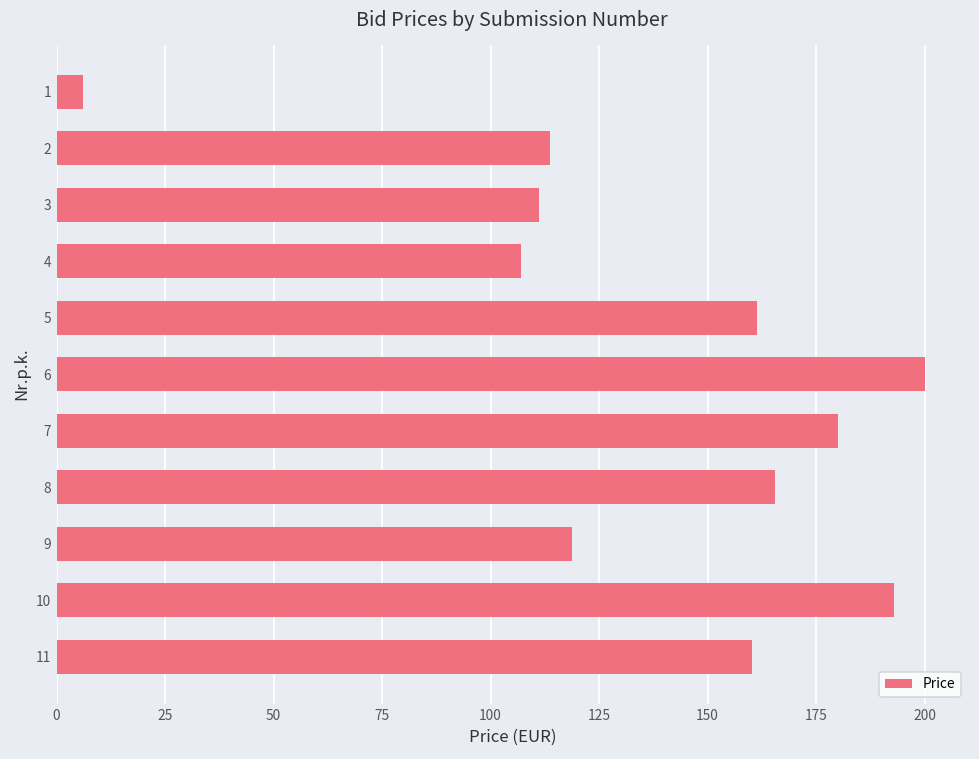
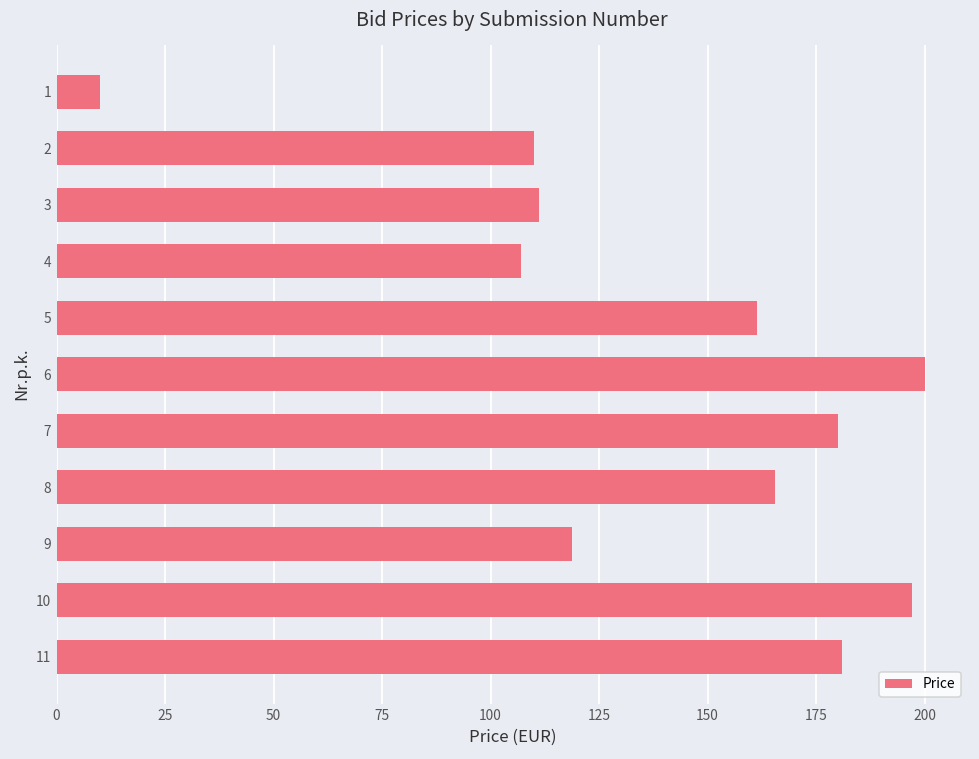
  {
-   "1": 6,
-   "2": 114,
+   "1": 10,
+   "2": 110,
    "3": 111,
    "4": 107,
    "5": 161,
    "6": 200,
    "7": 180,
    "8": 166,
    "9": 119,
-   "10": 193,
-   "11": 160
+   "10": 197,
+   "11": 181
  }
